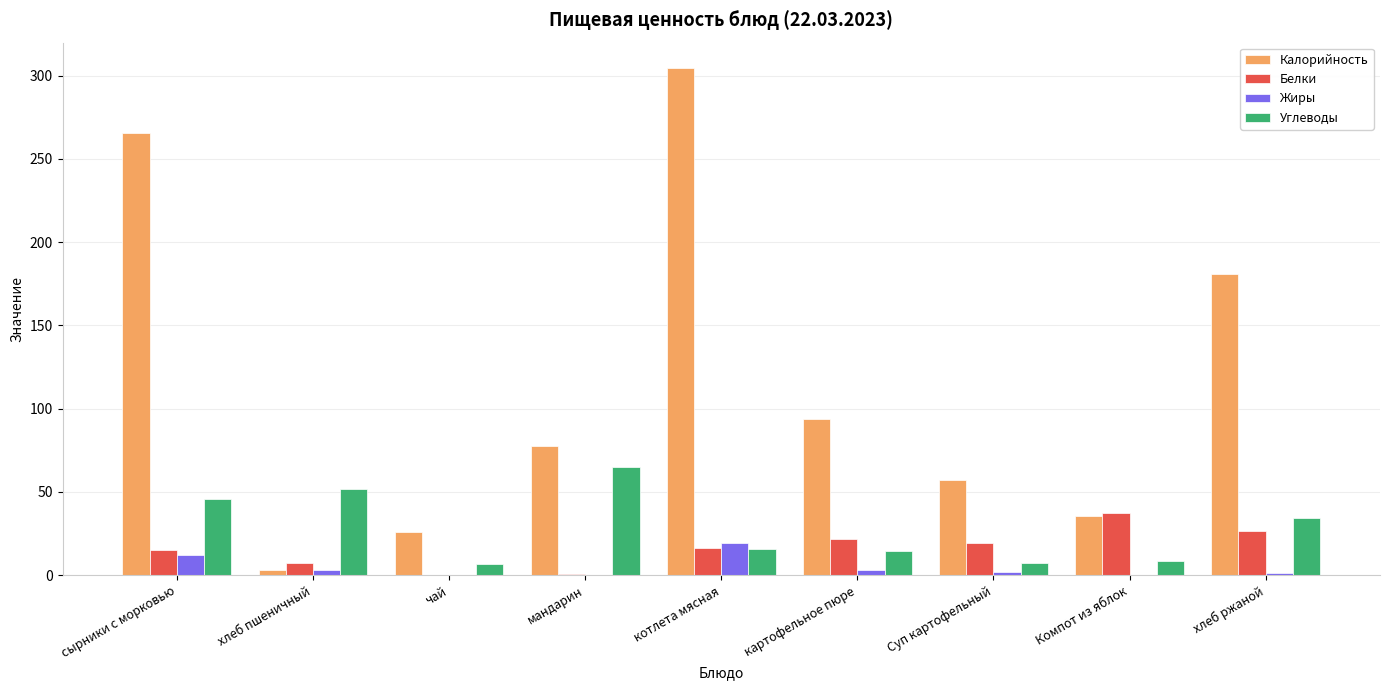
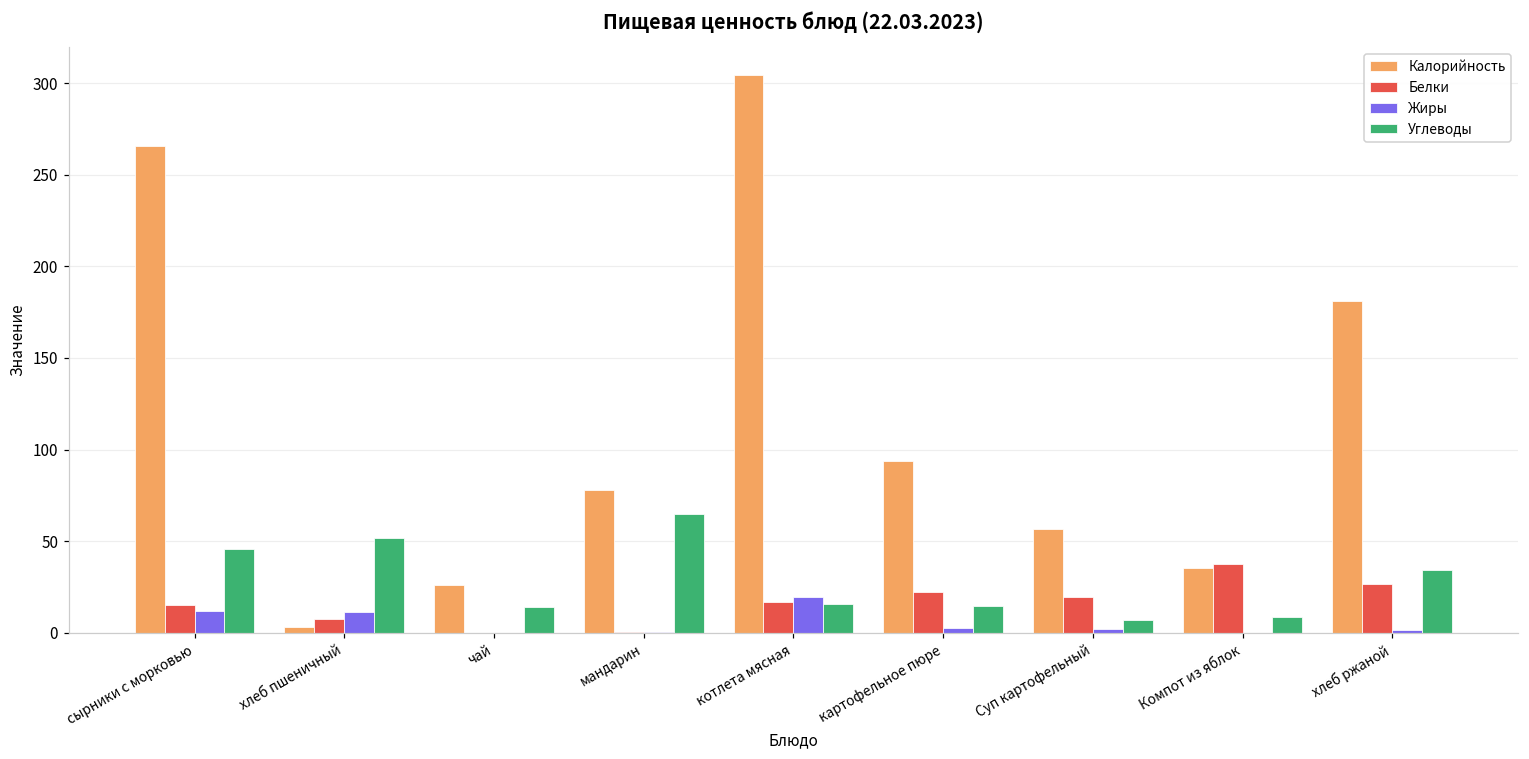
  {
    "Калорийность": {
      "сырники с морковью": 266,
      "хлеб пшеничный": 3,
      "чай": 26,
      "мандарин": 78,
      "котлета мясная": 305,
      "картофельное пюре": 94,
      "Суп картофельный": 57,
      "Компот из яблок": 35,
      "хлеб ржаной": 181
    },
    "Белки": {
      "сырники с морковью": 15,
      "хлеб пшеничный": 8,
      "чай": 0,
      "котлета мясная": 17,
      "картофельное пюре": 22,
      "Суп картофельный": 19,
      "Компот из яблок": 37,
      "хлеб ржаной": 26
    },
    "Жиры": {
      "сырники с морковью": 12,
-     "хлеб пшеничный": 3,
+     "хлеб пшеничный": 11,
      "чай": 0,
      "котлета мясная": 20,
      "картофельное пюре": 3,
      "Суп картофельный": 2
    },
    "Углеводы": {
      "сырники с морковью": 46,
      "хлеб пшеничный": 52,
-     "чай": 6,
+     "чай": 14,
      "мандарин": 65,
      "котлета мясная": 16,
      "картофельное пюре": 15,
      "Суп картофельный": 7,
      "Компот из яблок": 8,
      "хлеб ржаной": 34
    }
  }
